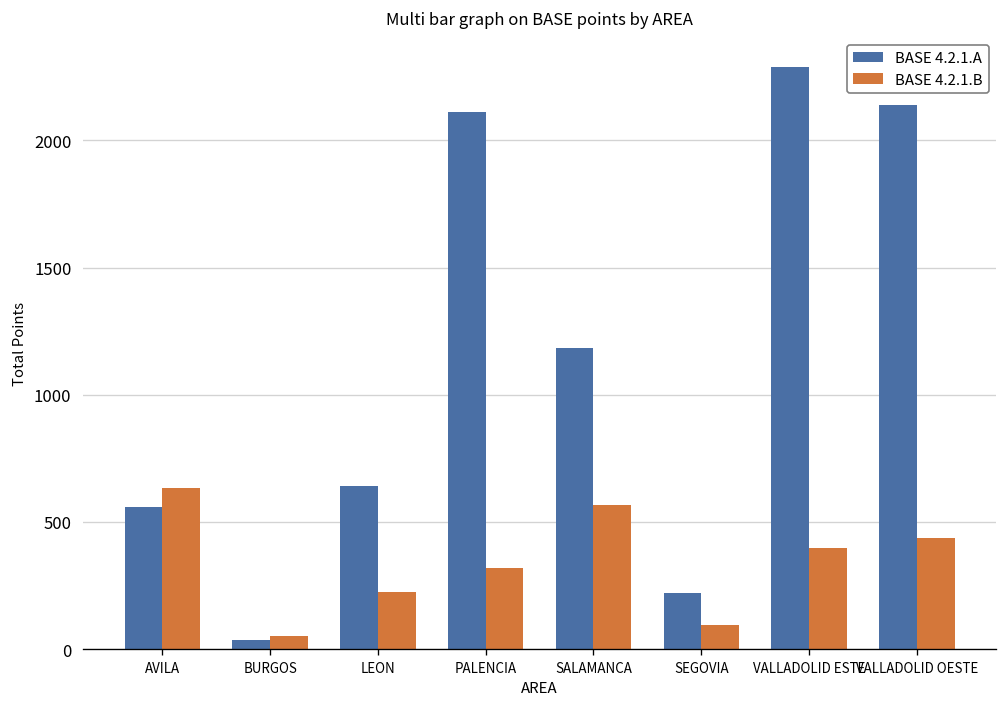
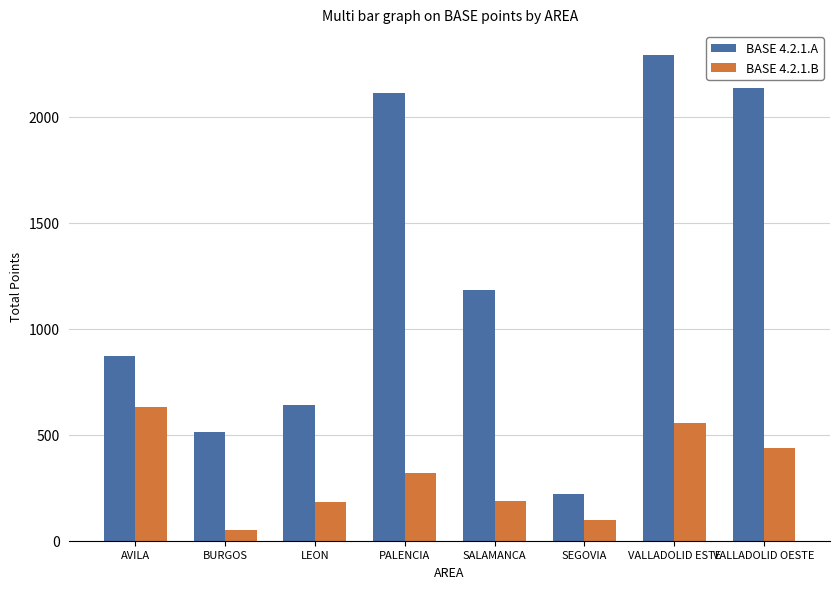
  {
    "BASE 4.2.1.A": {
-     "AVILA": 560,
-     "BURGOS": 40,
+     "AVILA": 870,
+     "BURGOS": 510,
      "LEON": 640,
      "PALENCIA": 2110,
      "SALAMANCA": 1180,
      "SEGOVIA": 220,
      "VALLADOLID ESTE": 2290,
      "VALLADOLID OESTE": 2140
    },
    "BASE 4.2.1.B": {
      "AVILA": 630,
      "BURGOS": 50,
-     "LEON": 230,
+     "LEON": 180,
      "PALENCIA": 320,
-     "SALAMANCA": 570,
+     "SALAMANCA": 190,
      "SEGOVIA": 100,
-     "VALLADOLID ESTE": 400,
+     "VALLADOLID ESTE": 560,
      "VALLADOLID OESTE": 440
    }
  }
